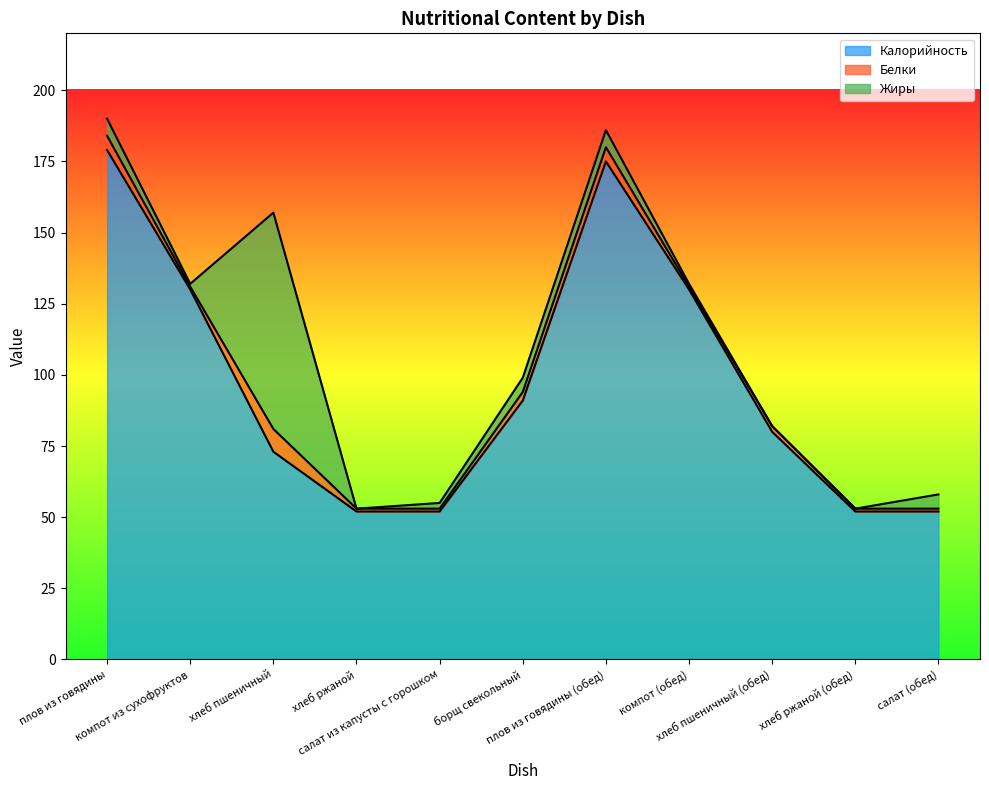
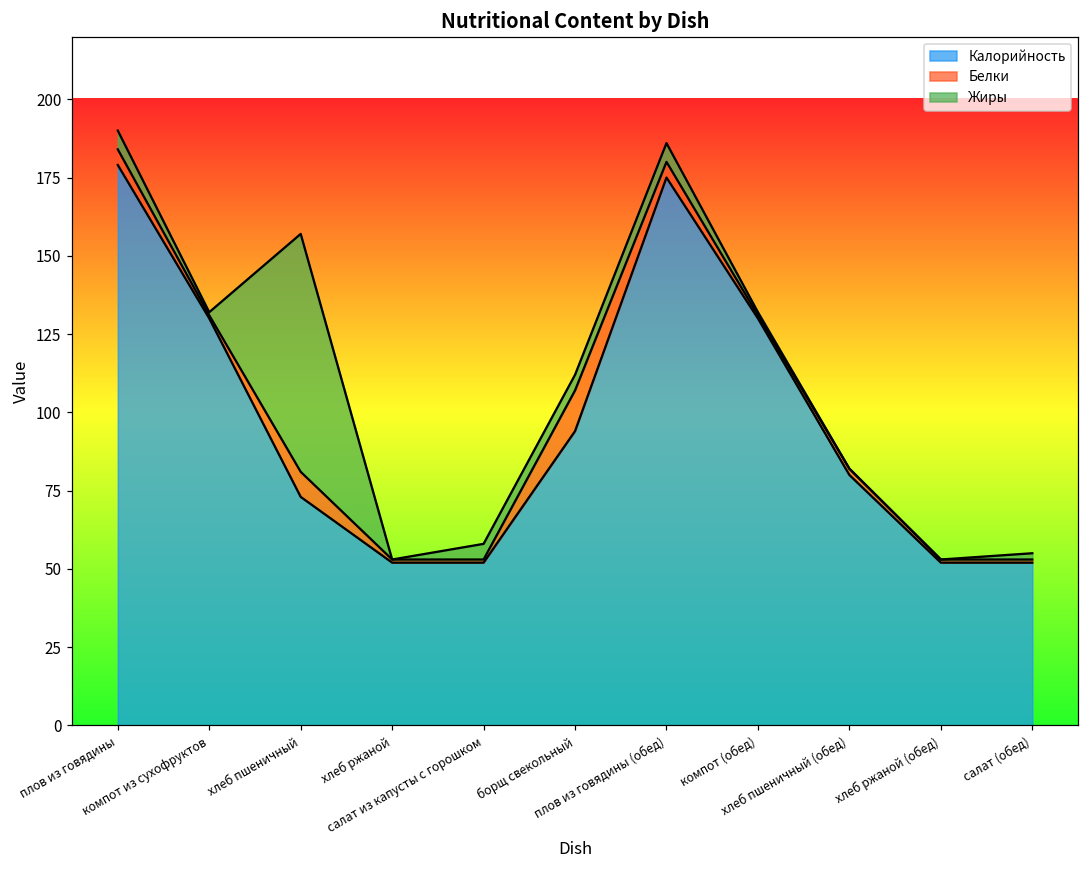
  {
    "Калорийность": {
      "плов из говядины": 179,
      "компот из сухофруктов": 130,
      "хлеб пшеничный": 73,
      "хлеб ржаной": 52,
      "салат из капусты с горошком": 52,
-     "борщ свекольный": 91,
+     "борщ свекольный": 94,
      "плов из говядины (обед)": 175,
      "компот (обед)": 130,
      "хлеб пшеничный (обед)": 80,
      "хлеб ржаной (обед)": 52,
      "салат (обед)": 52
    },
    "Белки": {
      "плов из говядины": 5,
      "компот из сухофруктов": 1,
      "хлеб пшеничный": 8,
      "салат из капусты с горошком": 1,
-     "борщ свекольный": 3,
+     "борщ свекольный": 13,
      "плов из говядины (обед)": 5,
      "компот (обед)": 1,
      "салат (обед)": 1
    },
    "Жиры": {
      "плов из говядины": 6,
      "компот из сухофруктов": 1,
      "хлеб пшеничный": 76,
-     "салат из капусты с горошком": 2,
+     "салат из капусты с горошком": 5,
      "борщ свекольный": 5,
      "плов из говядины (обед)": 6,
      "компот (обед)": 1,
-     "салат (обед)": 5
+     "салат (обед)": 2
    }
  }
